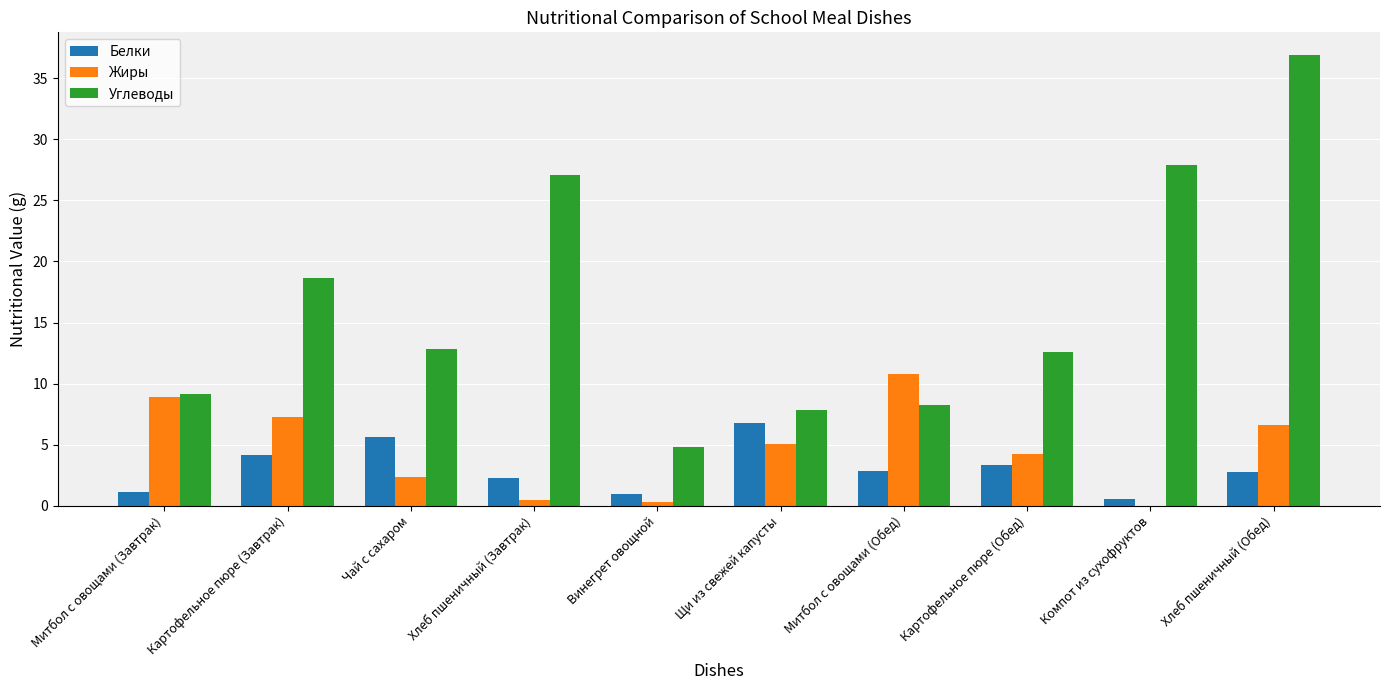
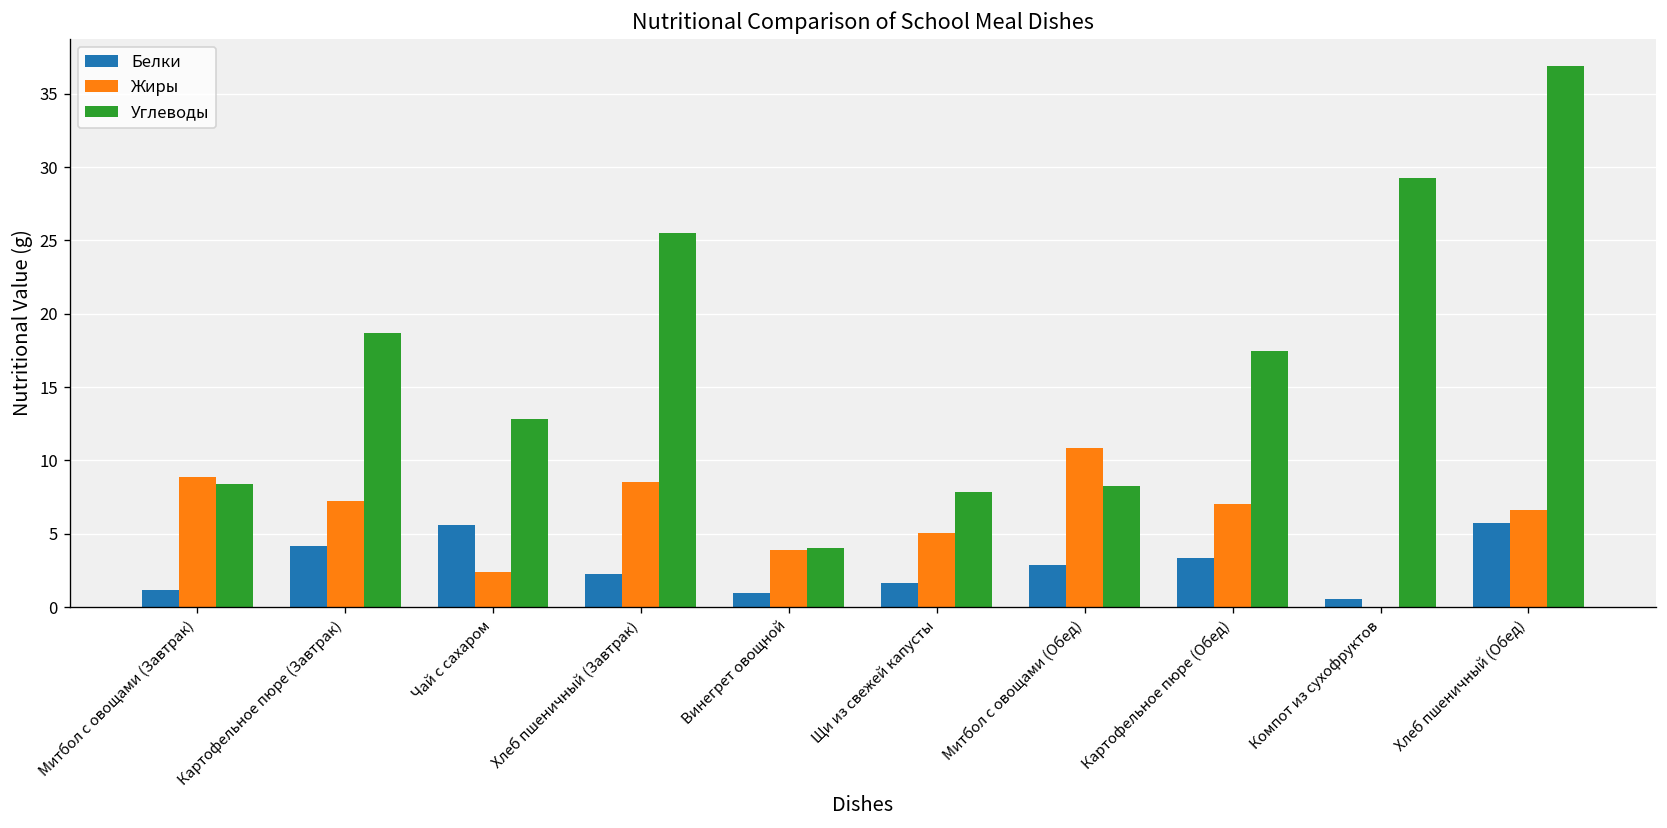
  {
    "Белки": {
      "Митбол с овощами (Завтрак)": 1.2,
      "Картофельное пюре (Завтрак)": 4.1,
      "Чай с сахаром": 5.6,
      "Хлеб пшеничный (Завтрак)": 2.3,
      "Винегрет овощной": 0.9,
-     "Щи из свежей капусты": 6.7,
+     "Щи из свежей капусты": 1.7,
      "Митбол с овощами (Обед)": 2.8,
      "Картофельное пюре (Обед)": 3.4,
      "Компот из сухофруктов": 0.6,
-     "Хлеб пшеничный (Обед)": 2.8
+     "Хлеб пшеничный (Обед)": 5.7
    },
    "Жиры": {
      "Митбол с овощами (Завтрак)": 8.9,
      "Картофельное пюре (Завтрак)": 7.3,
      "Чай с сахаром": 2.4,
-     "Хлеб пшеничный (Завтрак)": 0.4,
-     "Винегрет овощной": 0.3,
+     "Хлеб пшеничный (Завтрак)": 8.5,
+     "Винегрет овощной": 3.9,
      "Щи из свежей капусты": 5.1,
      "Митбол с овощами (Обед)": 10.8,
-     "Картофельное пюре (Обед)": 4.3,
+     "Картофельное пюре (Обед)": 7.0,
      "Компот из сухофруктов": 0.0,
      "Хлеб пшеничный (Обед)": 6.6
    },
    "Углеводы": {
-     "Митбол с овощами (Завтрак)": 9.2,
+     "Митбол с овощами (Завтрак)": 8.4,
      "Картофельное пюре (Завтрак)": 18.7,
      "Чай с сахаром": 12.8,
-     "Хлеб пшеничный (Завтрак)": 27.1,
-     "Винегрет овощной": 4.8,
+     "Хлеб пшеничный (Завтрак)": 25.5,
+     "Винегрет овощной": 4.0,
      "Щи из свежей капусты": 7.9,
      "Митбол с овощами (Обед)": 8.2,
-     "Картофельное пюре (Обед)": 12.6,
-     "Компот из сухофруктов": 27.9,
+     "Картофельное пюре (Обед)": 17.4,
+     "Компот из сухофруктов": 29.2,
      "Хлеб пшеничный (Обед)": 36.9
    }
  }
